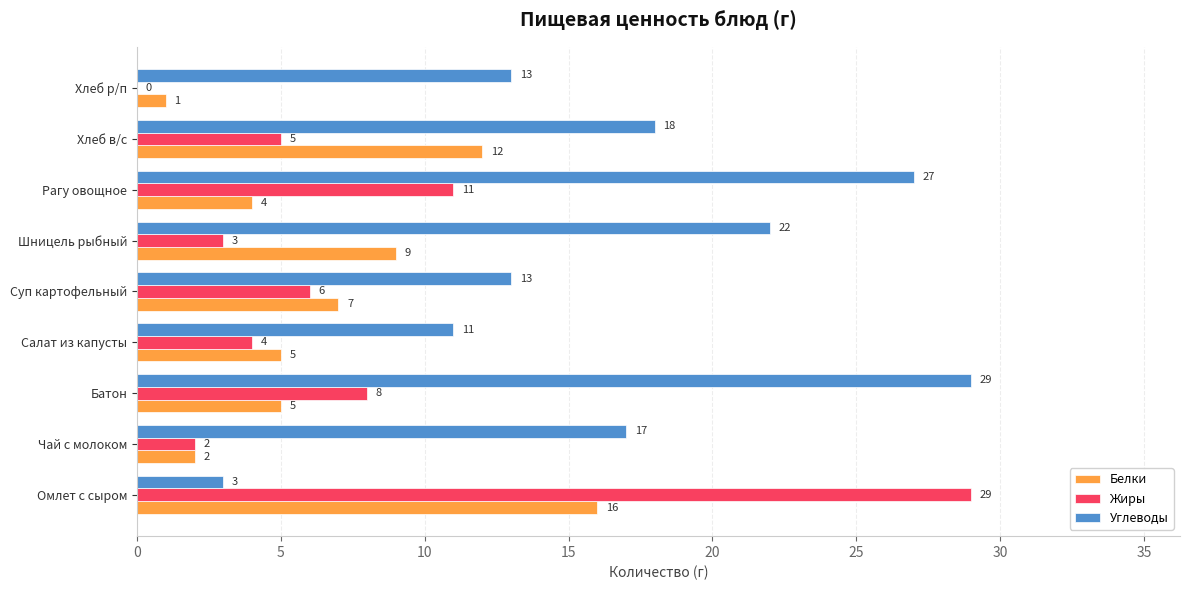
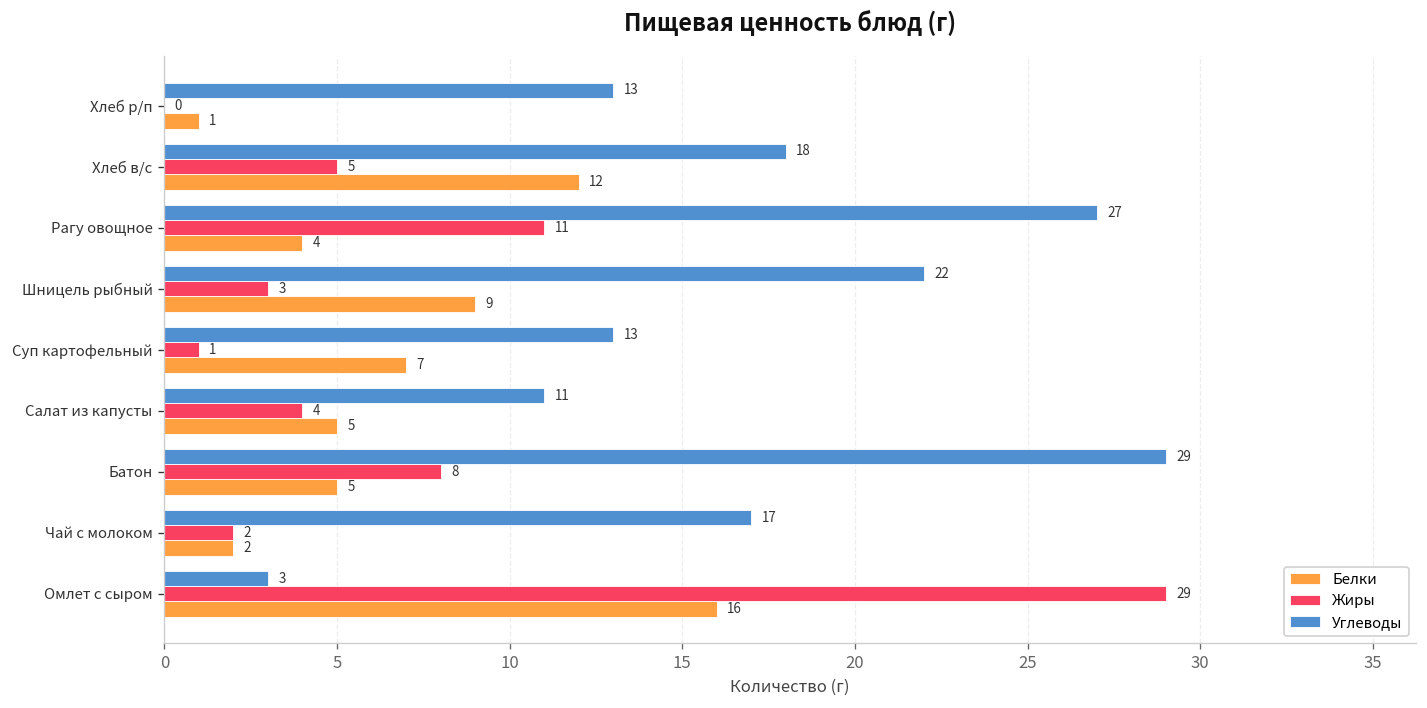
  {
    "Белки": {
      "Хлеб р/п": 1,
      "Хлеб в/с": 12,
      "Рагу овощное": 4,
      "Шницель рыбный": 9,
      "Суп картофельный": 7,
      "Салат из капусты": 5,
      "Батон": 5,
      "Чай с молоком": 2,
      "Омлет с сыром": 16
    },
    "Жиры": {
      "Хлеб р/п": 0,
      "Хлеб в/с": 5,
      "Рагу овощное": 11,
      "Шницель рыбный": 3,
-     "Суп картофельный": 6,
+     "Суп картофельный": 1,
      "Салат из капусты": 4,
      "Батон": 8,
      "Чай с молоком": 2,
      "Омлет с сыром": 29
    },
    "Углеводы": {
      "Хлеб р/п": 13,
      "Хлеб в/с": 18,
      "Рагу овощное": 27,
      "Шницель рыбный": 22,
      "Суп картофельный": 13,
      "Салат из капусты": 11,
      "Батон": 29,
      "Чай с молоком": 17,
      "Омлет с сыром": 3
    }
  }
